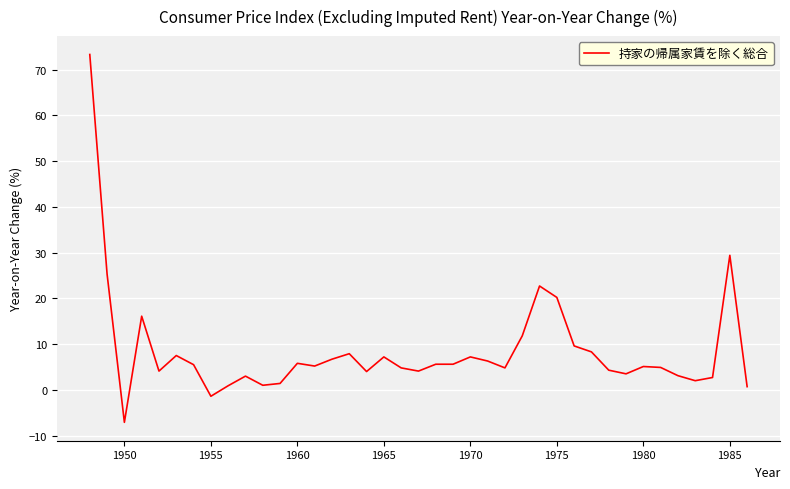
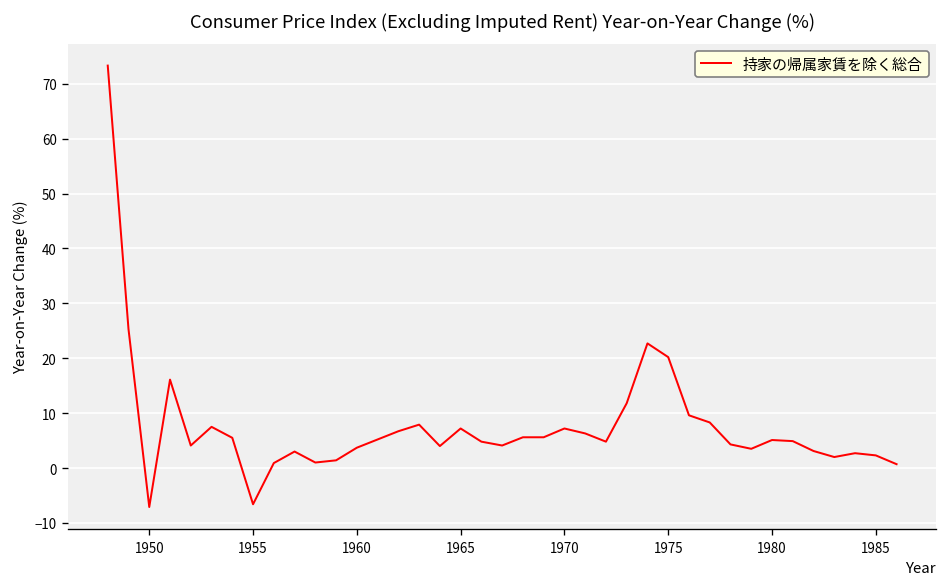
  {
    "1950": -7,
-   "1955": -1,
-   "1960": 6,
+   "1955": -7,
+   "1960": 4,
    "1965": 7,
    "1970": 7,
    "1975": 20,
    "1980": 5,
-   "1985": 29
+   "1985": 2
  }
